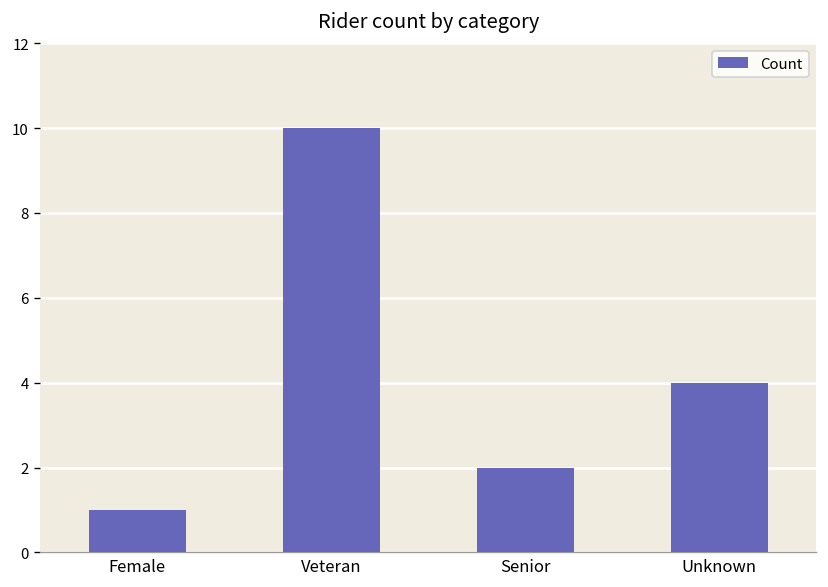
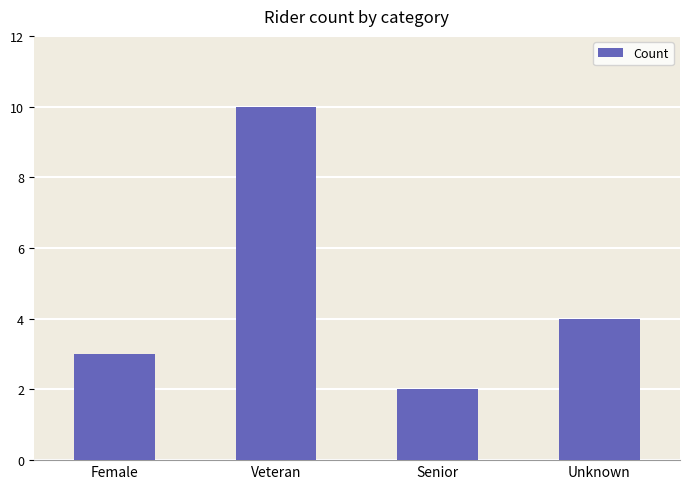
  {
-   "Female": 1,
+   "Female": 3,
    "Veteran": 10,
    "Senior": 2,
    "Unknown": 4
  }
